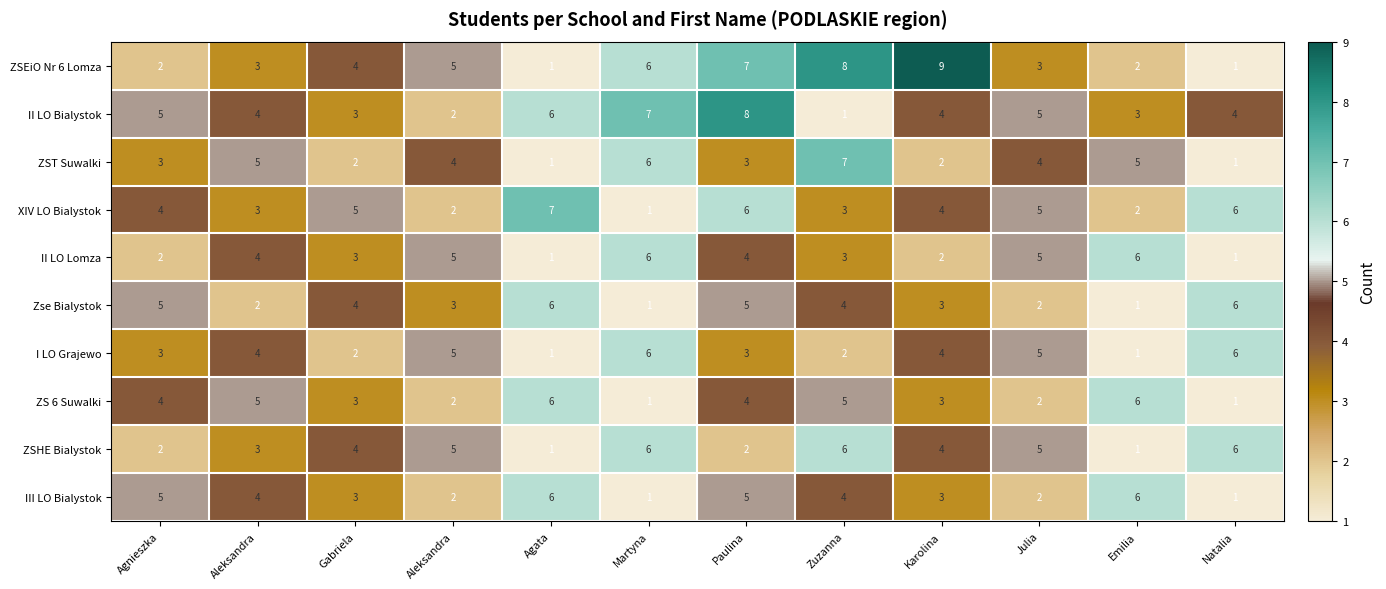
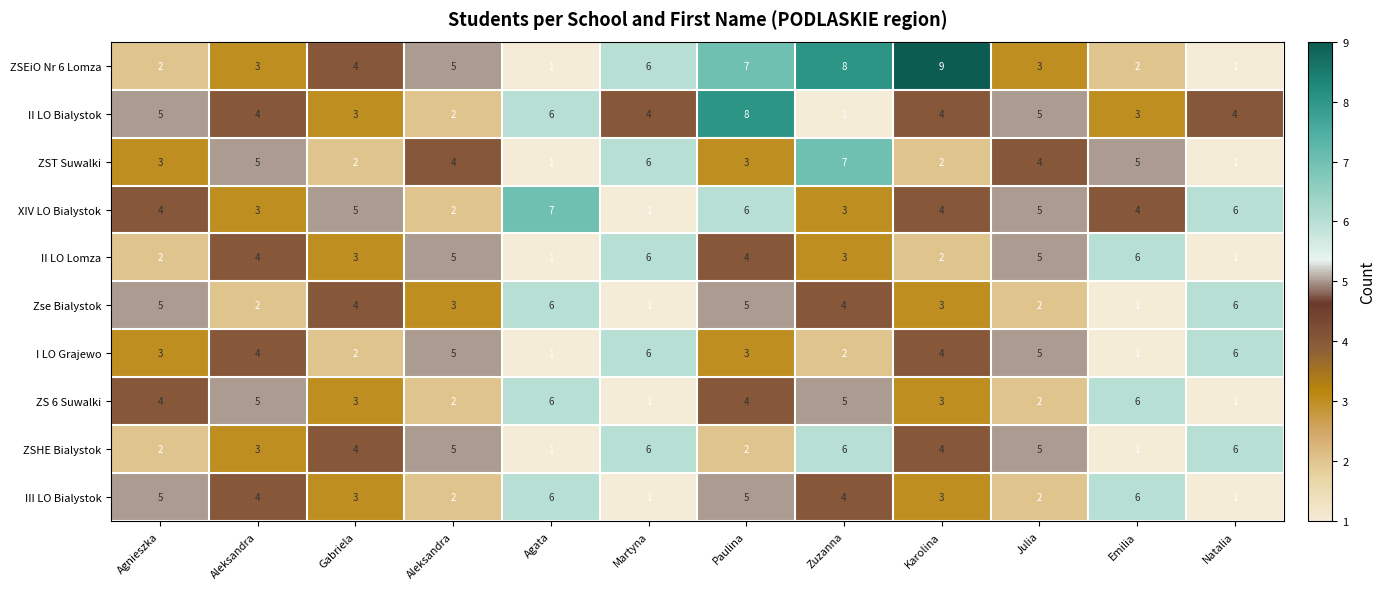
  {
    "ZSEiO Nr 6 Lomza": {
      "Agnieszka": 2,
      "Gabriela": 4,
      "Martyna": 6,
      "Paulina": 7,
      "Zuzanna": 8,
      "Karolina": 9,
      "Julia": 3,
      "Emilia": 2
    },
    "II LO Bialystok": {
      "Agnieszka": 5,
      "Gabriela": 3,
      "Agata": 6,
-     "Martyna": 7,
+     "Martyna": 4,
      "Paulina": 8,
      "Karolina": 4,
      "Julia": 5,
      "Emilia": 3,
      "Natalia": 4
    },
    "ZST Suwalki": {
      "Agnieszka": 3,
      "Gabriela": 2,
      "Martyna": 6,
      "Paulina": 3,
      "Zuzanna": 7,
      "Karolina": 2,
      "Julia": 4,
      "Emilia": 5
    },
    "XIV LO Bialystok": {
      "Agnieszka": 4,
      "Gabriela": 5,
      "Agata": 7,
      "Paulina": 6,
      "Zuzanna": 3,
      "Karolina": 4,
      "Julia": 5,
-     "Emilia": 2,
+     "Emilia": 4,
      "Natalia": 6
    },
    "II LO Lomza": {
      "Agnieszka": 2,
      "Gabriela": 3,
      "Martyna": 6,
      "Paulina": 4,
      "Zuzanna": 3,
      "Karolina": 2,
      "Julia": 5,
      "Emilia": 6
    },
    "Zse Bialystok": {
      "Agnieszka": 5,
      "Gabriela": 4,
      "Agata": 6,
      "Paulina": 5,
      "Zuzanna": 4,
      "Karolina": 3,
      "Julia": 2,
      "Natalia": 6
    },
    "I LO Grajewo": {
      "Agnieszka": 3,
      "Gabriela": 2,
      "Martyna": 6,
      "Paulina": 3,
      "Zuzanna": 2,
      "Karolina": 4,
      "Julia": 5,
      "Natalia": 6
    },
    "ZS 6 Suwalki": {
      "Agnieszka": 4,
      "Gabriela": 3,
      "Agata": 6,
      "Paulina": 4,
      "Zuzanna": 5,
      "Karolina": 3,
      "Julia": 2,
      "Emilia": 6
    },
    "ZSHE Bialystok": {
      "Agnieszka": 2,
      "Gabriela": 4,
      "Martyna": 6,
      "Paulina": 2,
      "Zuzanna": 6,
      "Karolina": 4,
      "Julia": 5,
      "Natalia": 6
    },
    "III LO Bialystok": {
      "Agnieszka": 5,
      "Gabriela": 3,
      "Agata": 6,
      "Paulina": 5,
      "Zuzanna": 4,
      "Karolina": 3,
      "Julia": 2,
      "Emilia": 6
    }
  }
